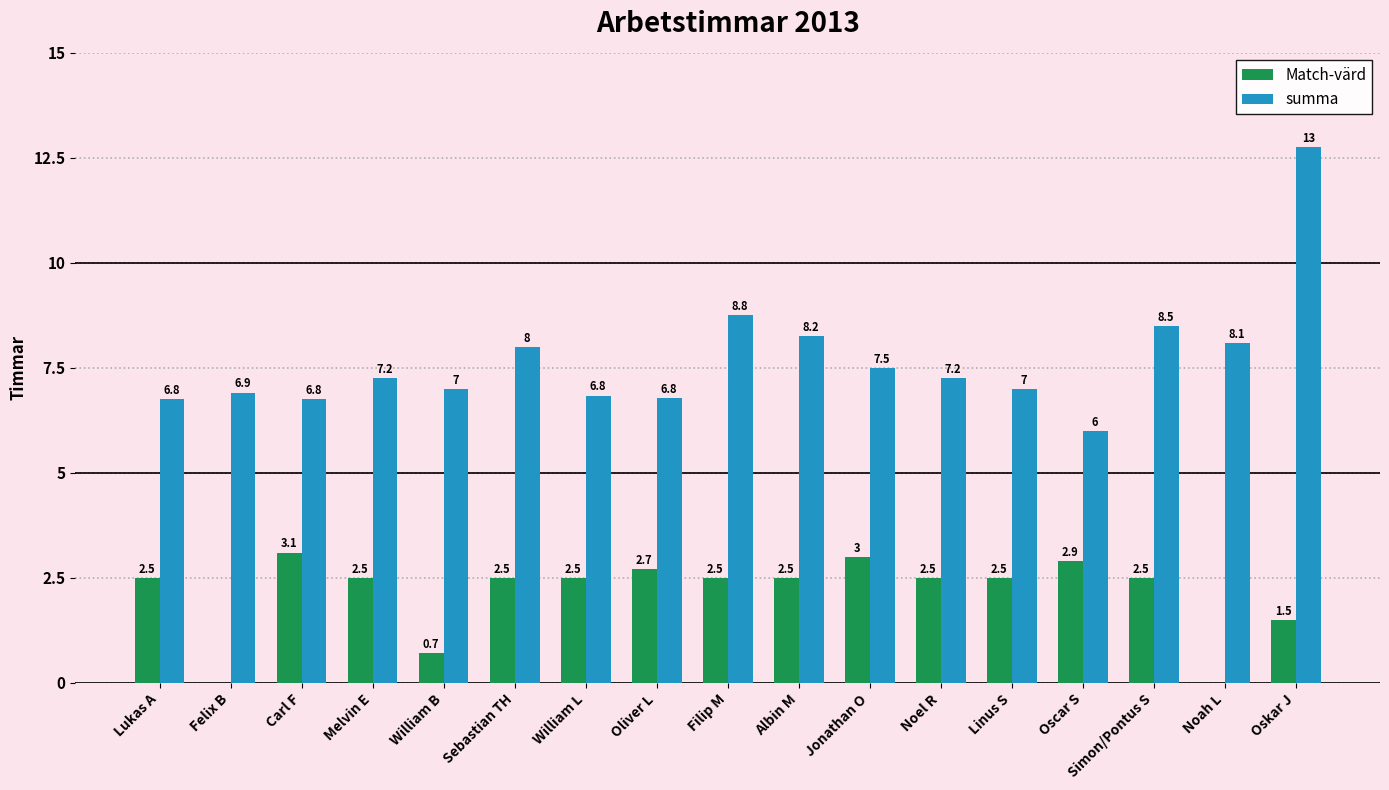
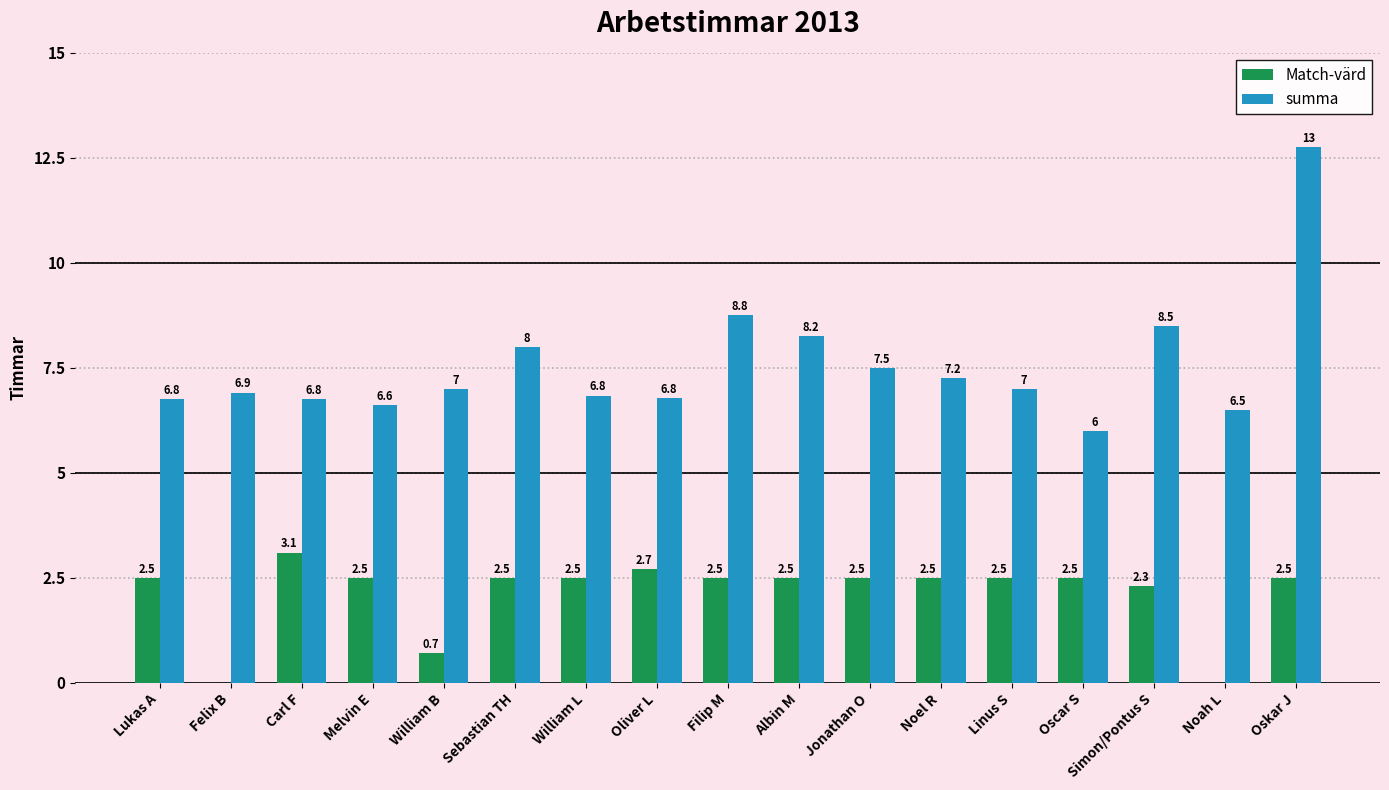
  {
    "Match-värd": {
      "Lukas A": 2.5,
      "Carl F": 3.1,
      "Melvin E": 2.5,
      "William B": 0.7,
      "Sebastian TH": 2.5,
      "William L": 2.5,
      "Oliver L": 2.7,
      "Filip M": 2.5,
      "Albin M": 2.5,
-     "Jonathan O": 3,
+     "Jonathan O": 2.5,
      "Noel R": 2.5,
      "Linus S": 2.5,
-     "Oscar S": 2.9,
-     "Simon/Pontus S": 2.5,
-     "Oskar J": 1.5
+     "Oscar S": 2.5,
+     "Simon/Pontus S": 2.3,
+     "Oskar J": 2.5
    },
    "summa": {
      "Lukas A": 6.8,
      "Felix B": 6.9,
      "Carl F": 6.8,
-     "Melvin E": 7.2,
+     "Melvin E": 6.6,
      "William B": 7,
      "Sebastian TH": 8,
      "William L": 6.8,
      "Oliver L": 6.8,
      "Filip M": 8.8,
      "Albin M": 8.2,
      "Jonathan O": 7.5,
      "Noel R": 7.2,
      "Linus S": 7,
      "Oscar S": 6,
      "Simon/Pontus S": 8.5,
-     "Noah L": 8.1,
+     "Noah L": 6.5,
      "Oskar J": 13
    }
  }
